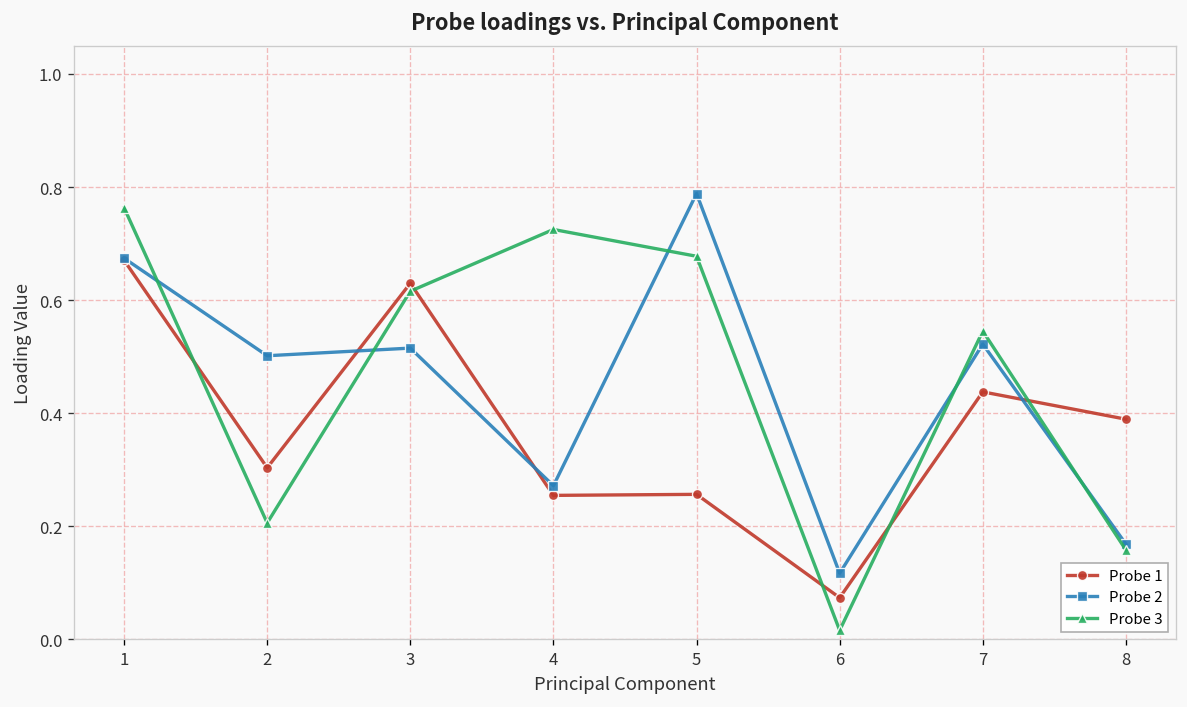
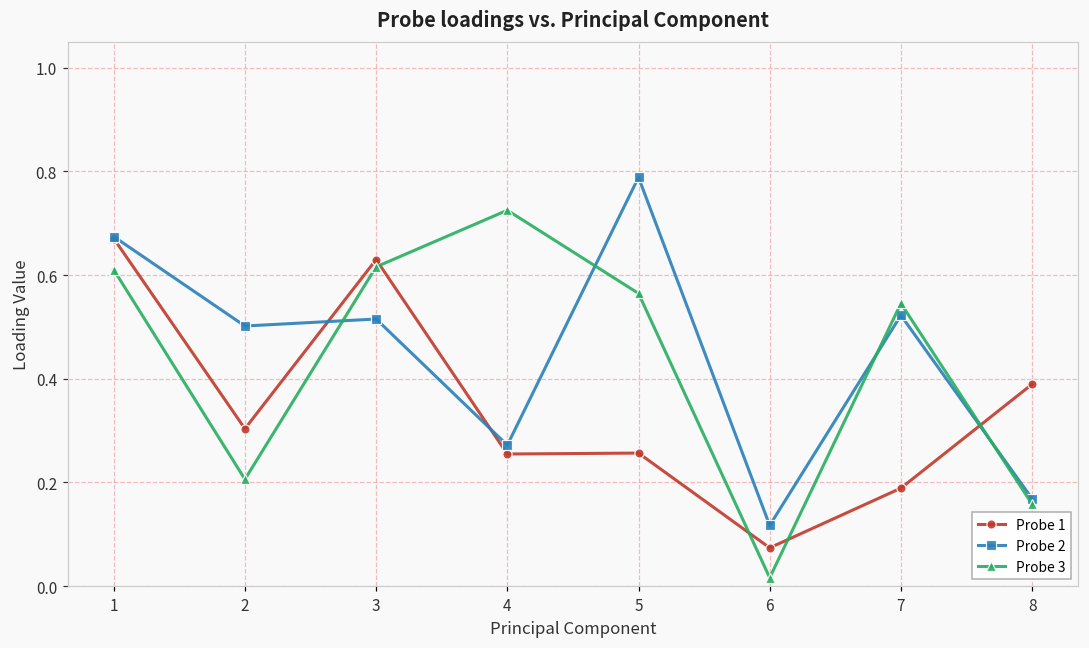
  {
    "Probe 1": {
      "2": 0.30,
      "3": 0.63,
      "4": 0.25,
      "5": 0.26,
      "6": 0.07,
-     "7": 0.44,
+     "7": 0.19,
      "8": 0.39
    },
    "Probe 2": {
      "2": 0.50,
      "3": 0.52,
      "4": 0.27,
      "5": 0.79,
      "6": 0.12,
      "7": 0.52,
      "8": 0.17
    },
    "Probe 3": {
-     "1": 0.76,
+     "1": 0.61,
      "2": 0.21,
      "3": 0.62,
      "4": 0.73,
-     "5": 0.68,
+     "5": 0.56,
      "6": 0.02,
      "7": 0.55,
      "8": 0.16
    }
  }
